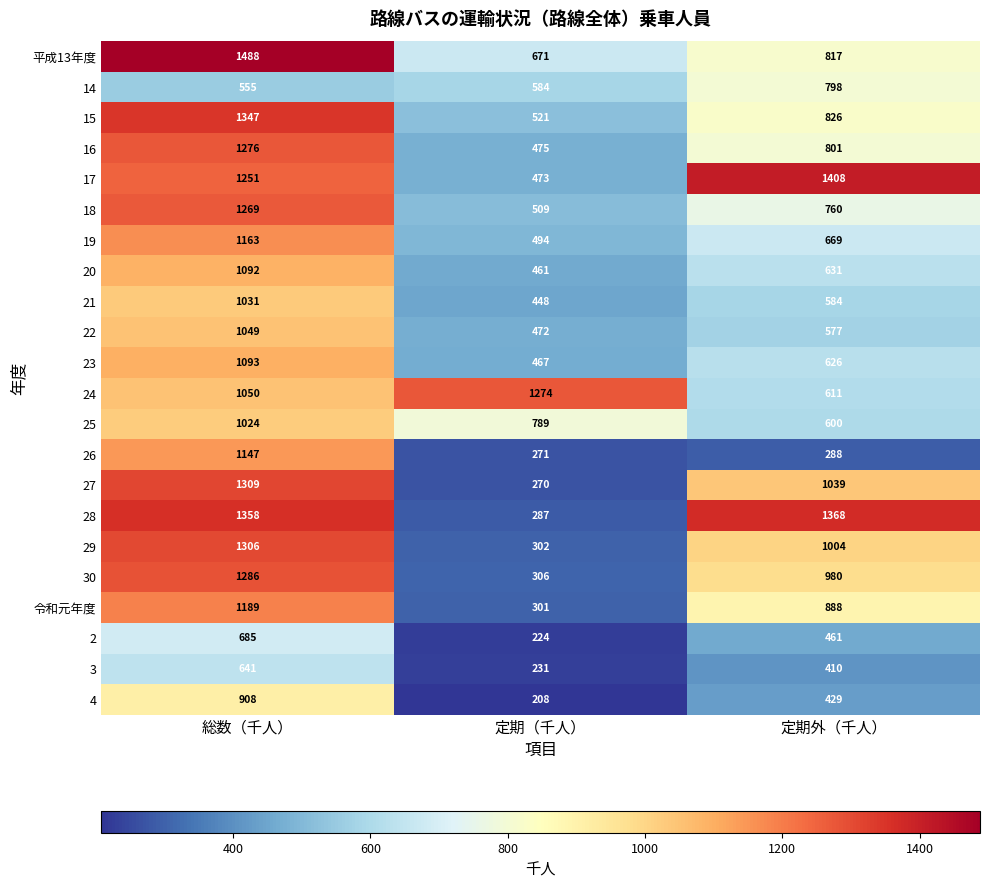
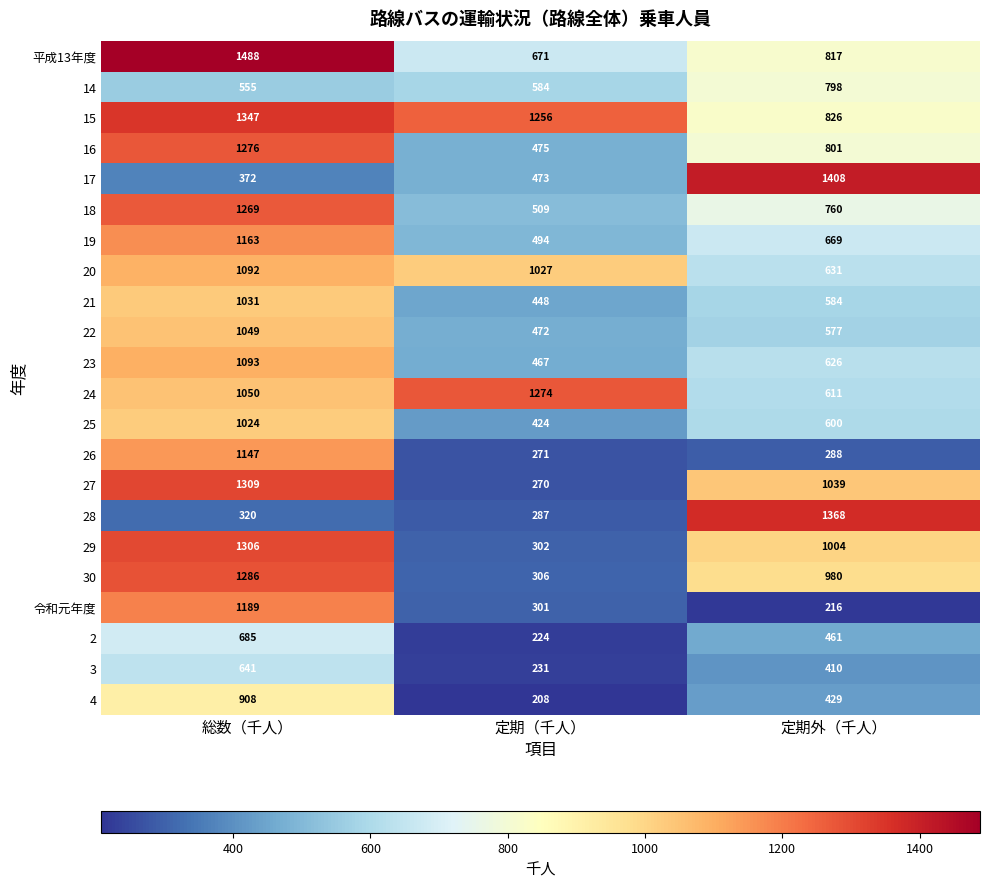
  {
    "平成13年度": {
      "総数（千人）": 1488,
      "定期（千人）": 671,
      "定期外（千人）": 817
    },
    "14": {
      "総数（千人）": 555,
      "定期（千人）": 584,
      "定期外（千人）": 798
    },
    "15": {
      "総数（千人）": 1347,
-     "定期（千人）": 521,
+     "定期（千人）": 1256,
      "定期外（千人）": 826
    },
    "16": {
      "総数（千人）": 1276,
      "定期（千人）": 475,
      "定期外（千人）": 801
    },
    "17": {
-     "総数（千人）": 1251,
+     "総数（千人）": 372,
      "定期（千人）": 473,
      "定期外（千人）": 1408
    },
    "18": {
      "総数（千人）": 1269,
      "定期（千人）": 509,
      "定期外（千人）": 760
    },
    "19": {
      "総数（千人）": 1163,
      "定期（千人）": 494,
      "定期外（千人）": 669
    },
    "20": {
      "総数（千人）": 1092,
-     "定期（千人）": 461,
+     "定期（千人）": 1027,
      "定期外（千人）": 631
    },
    "21": {
      "総数（千人）": 1031,
      "定期（千人）": 448,
      "定期外（千人）": 584
    },
    "22": {
      "総数（千人）": 1049,
      "定期（千人）": 472,
      "定期外（千人）": 577
    },
    "23": {
      "総数（千人）": 1093,
      "定期（千人）": 467,
      "定期外（千人）": 626
    },
    "24": {
      "総数（千人）": 1050,
      "定期（千人）": 1274,
      "定期外（千人）": 611
    },
    "25": {
      "総数（千人）": 1024,
-     "定期（千人）": 789,
+     "定期（千人）": 424,
      "定期外（千人）": 600
    },
    "26": {
      "総数（千人）": 1147,
      "定期（千人）": 271,
      "定期外（千人）": 288
    },
    "27": {
      "総数（千人）": 1309,
      "定期（千人）": 270,
      "定期外（千人）": 1039
    },
    "28": {
-     "総数（千人）": 1358,
+     "総数（千人）": 320,
      "定期（千人）": 287,
      "定期外（千人）": 1368
    },
    "29": {
      "総数（千人）": 1306,
      "定期（千人）": 302,
      "定期外（千人）": 1004
    },
    "30": {
      "総数（千人）": 1286,
      "定期（千人）": 306,
      "定期外（千人）": 980
    },
    "令和元年度": {
      "総数（千人）": 1189,
      "定期（千人）": 301,
-     "定期外（千人）": 888
+     "定期外（千人）": 216
    },
    "2": {
      "総数（千人）": 685,
      "定期（千人）": 224,
      "定期外（千人）": 461
    },
    "3": {
      "総数（千人）": 641,
      "定期（千人）": 231,
      "定期外（千人）": 410
    },
    "4": {
      "総数（千人）": 908,
      "定期（千人）": 208,
      "定期外（千人）": 429
    }
  }
